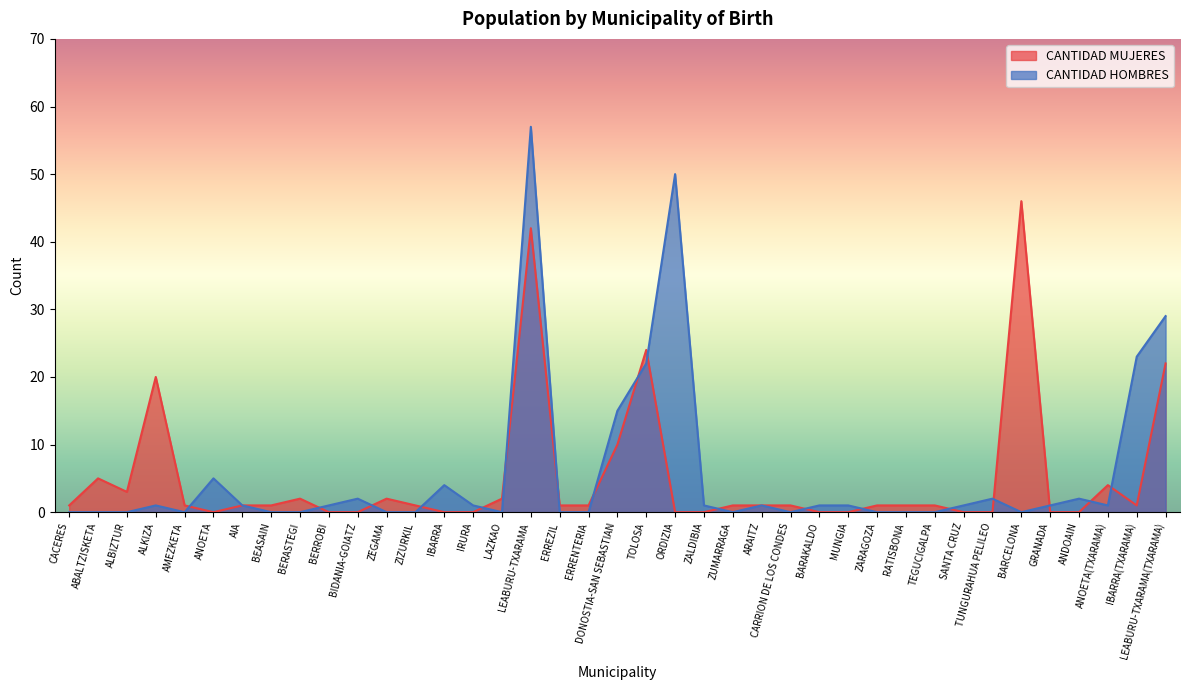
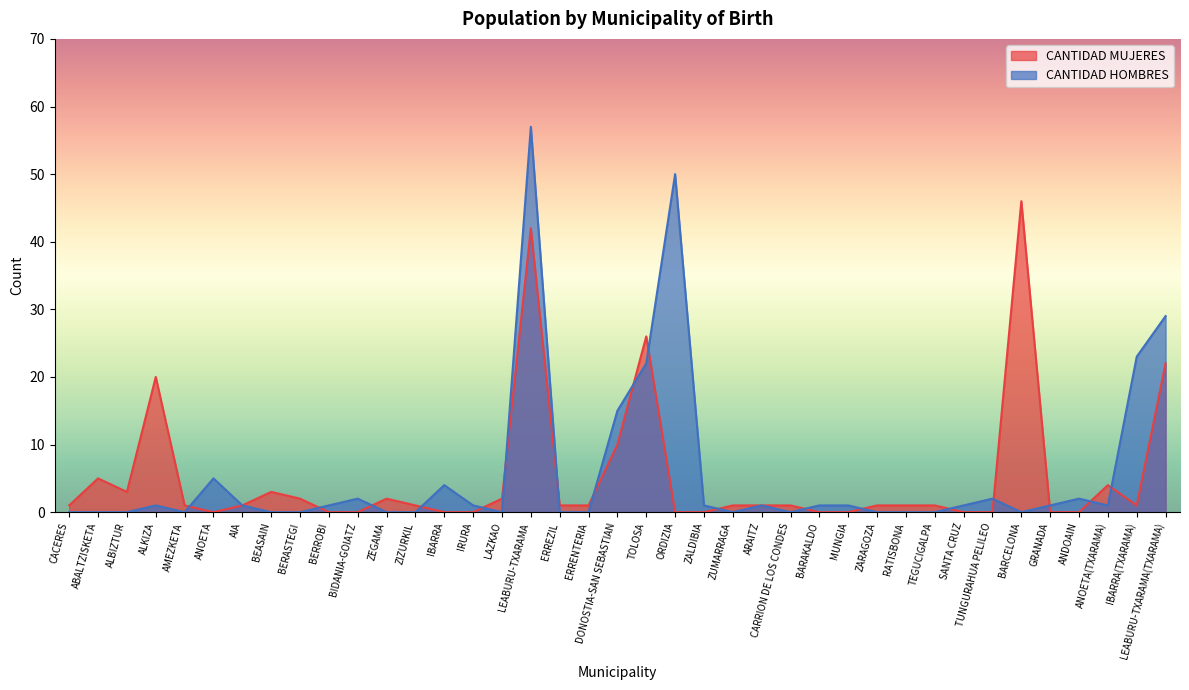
  {
    "CANTIDAD MUJERES": {
      "CACERES": 1,
      "ABALTZISKETA": 5,
      "ALBIZTUR": 3,
      "ALKIZA": 20,
      "AMEZKETA": 1,
      "ANOETA": 0,
-     "BEASAIN": 1,
+     "BEASAIN": 3,
      "BERASTEGI": 2,
      "BERROBI": 0,
      "BIDANIA-GOIATZ": 0,
      "ZEGAMA": 2,
      "ZIZURKIL": 1,
      "IBARRA": 0,
      "IRURA": 0,
      "LAZKAO": 2,
      "LEABURU-TXARAMA": 42,
      "ERREZIL": 1,
      "ERRENTERIA": 1,
      "DONOSTIA-SAN SEBASTIAN": 10,
-     "TOLOSA": 24,
+     "TOLOSA": 26,
      "ORDIZIA": 0,
      "ZALDIBIA": 0,
      "ZUMARRAGA": 1,
      "CARRION DE LOS CONDES": 1,
      "BARAKALDO": 0,
      "MUNGIA": 0,
      "ZARAGOZA": 1,
      "RATISBONA": 1,
      "TEGUCIGALPA": 1,
      "SANTA CRUZ": 0,
      "TUNGURAHUA PELILEO": 0,
      "BARCELONA": 46,
      "GRANADA": 0,
      "ANDOAIN": 0,
      "ANOETA(TXARAMA)": 4,
      "IBARRA(TXARAMA)": 1,
      "LEABURU-TXARAMA(TXARAMA)": 22
    },
    "CANTIDAD HOMBRES": {
      "CACERES": 0,
      "ABALTZISKETA": 0,
      "ALBIZTUR": 0,
      "ALKIZA": 1,
      "AMEZKETA": 0,
      "ANOETA": 5,
      "BEASAIN": 0,
      "BERASTEGI": 0,
      "BERROBI": 1,
      "BIDANIA-GOIATZ": 2,
      "ZEGAMA": 0,
      "ZIZURKIL": 0,
      "IBARRA": 4,
      "IRURA": 1,
      "LAZKAO": 0,
      "LEABURU-TXARAMA": 57,
      "ERREZIL": 0,
      "ERRENTERIA": 0,
      "DONOSTIA-SAN SEBASTIAN": 15,
      "TOLOSA": 22,
      "ORDIZIA": 50,
      "ZALDIBIA": 1,
      "ZUMARRAGA": 0,
      "CARRION DE LOS CONDES": 0,
      "BARAKALDO": 1,
      "MUNGIA": 1,
      "ZARAGOZA": 0,
      "RATISBONA": 0,
      "TEGUCIGALPA": 0,
      "SANTA CRUZ": 1,
      "TUNGURAHUA PELILEO": 2,
      "BARCELONA": 0,
      "GRANADA": 1,
      "ANDOAIN": 2,
      "ANOETA(TXARAMA)": 1,
      "IBARRA(TXARAMA)": 23,
      "LEABURU-TXARAMA(TXARAMA)": 29
    }
  }
